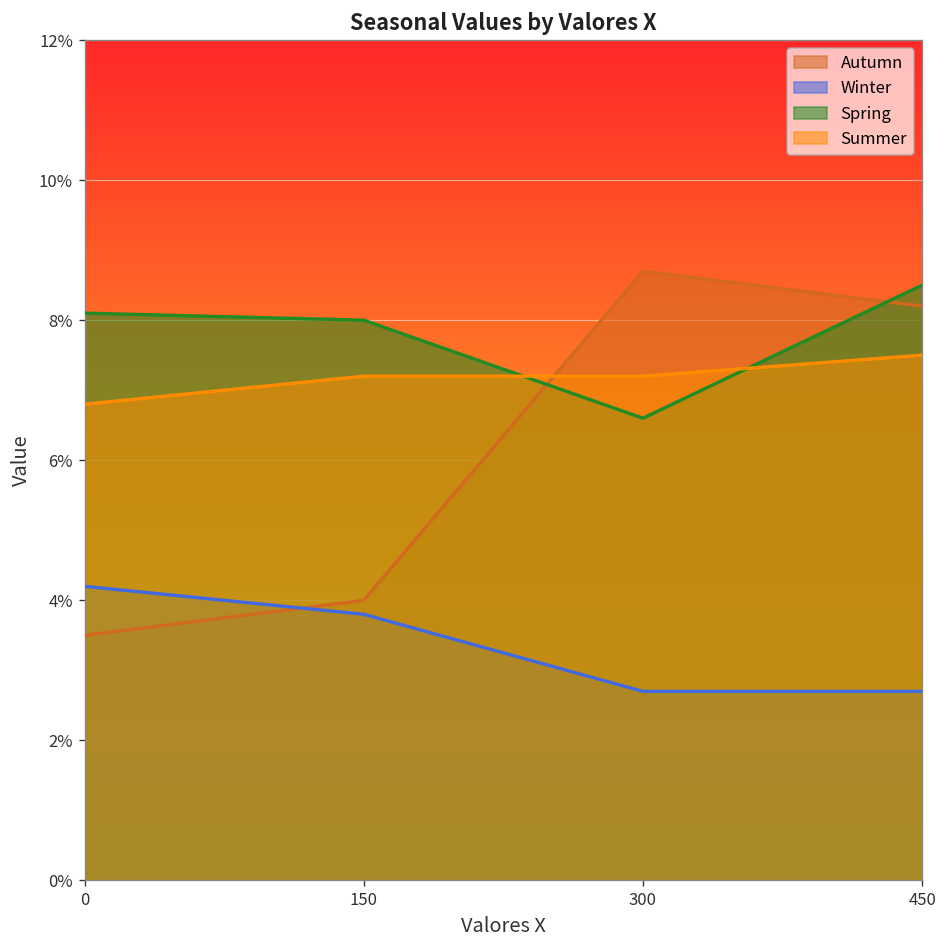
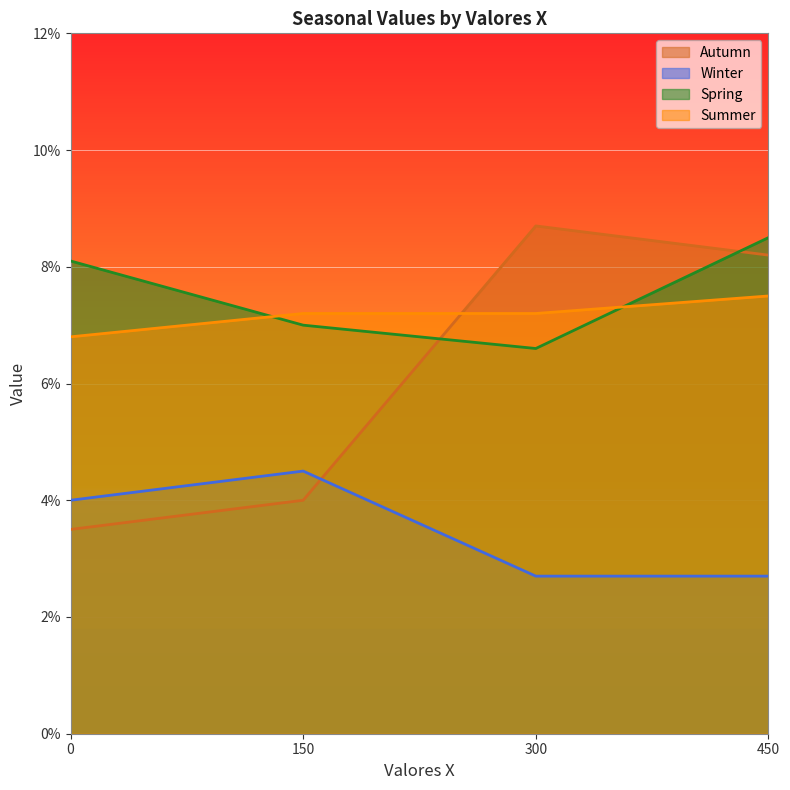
  {
    "Winter": {
-     "0": "4.2%",
-     "150": "3.8%",
+     "0": "4.0%",
+     "150": "4.5%",
      "300": "2.7%",
      "450": "2.7%"
    },
    "Spring": {
      "0": "8.1%",
-     "150": "8.0%",
+     "150": "7.0%",
      "300": "6.6%",
      "450": "8.5%"
    }
  }
